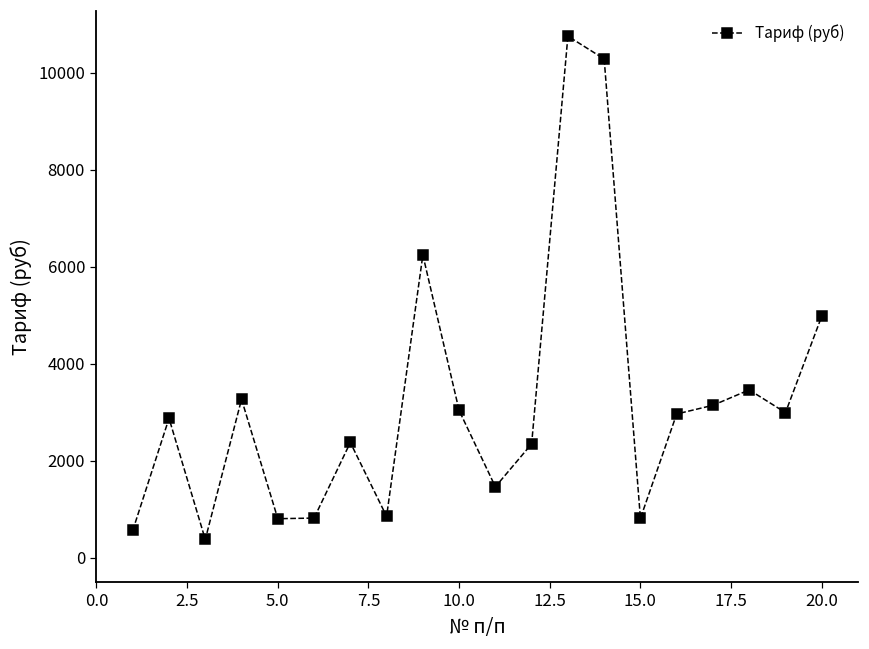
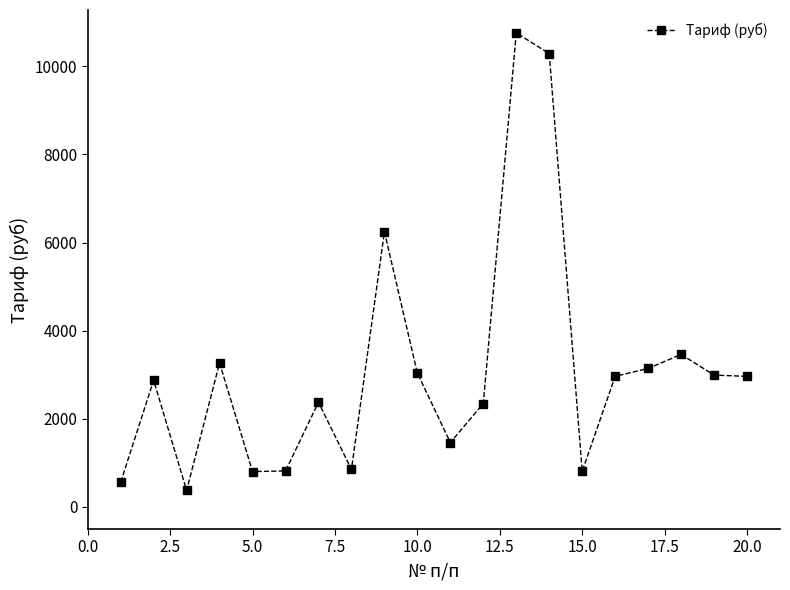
  {
    "5.0": 800,
    "10.0": 3000,
    "15.0": 800,
-   "20.0": 5000
+   "20.0": 3000
  }
